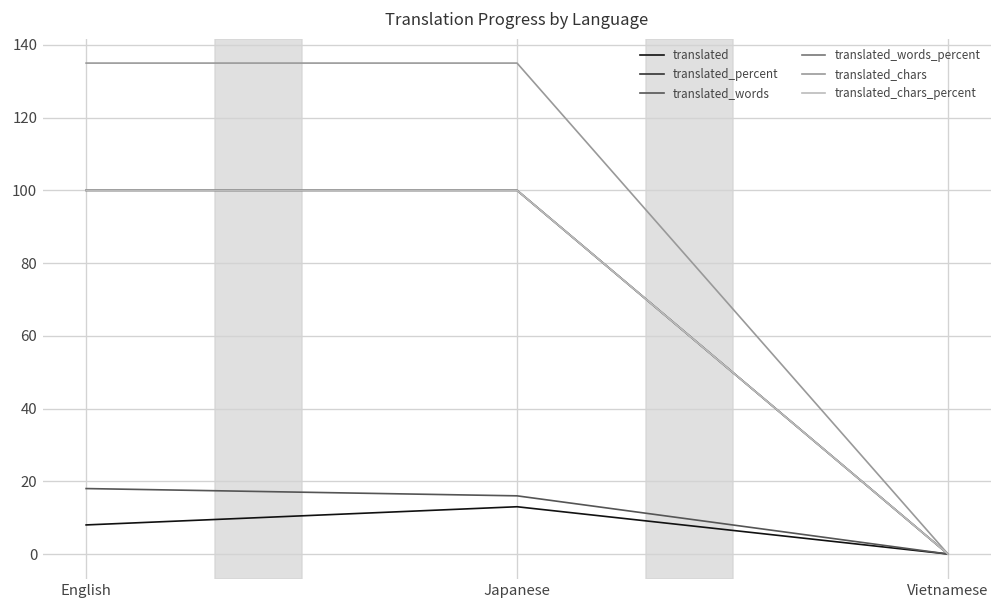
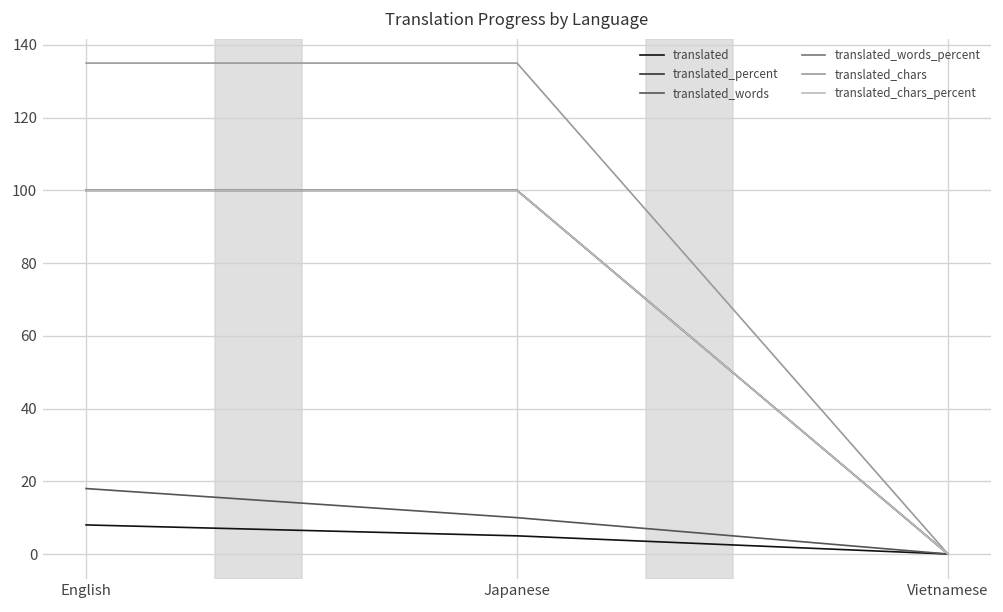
  {
    "translated": {
      "English": 8,
-     "Japanese": 13
+     "Japanese": 5
    },
    "translated_words": {
      "English": 18,
-     "Japanese": 16
+     "Japanese": 10
    }
  }
